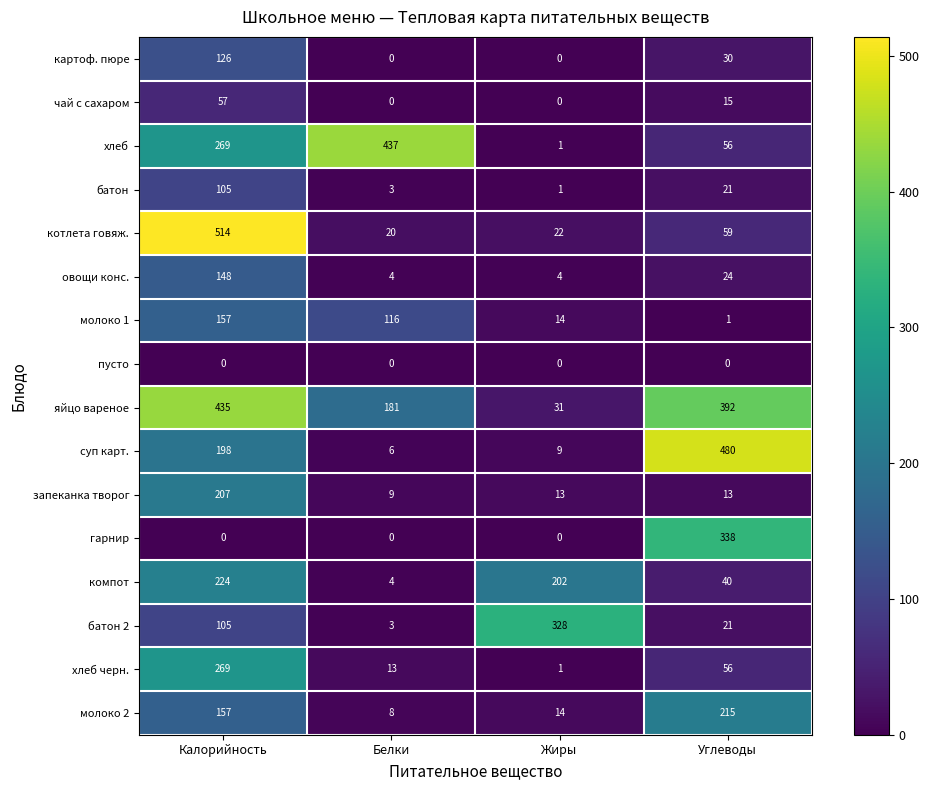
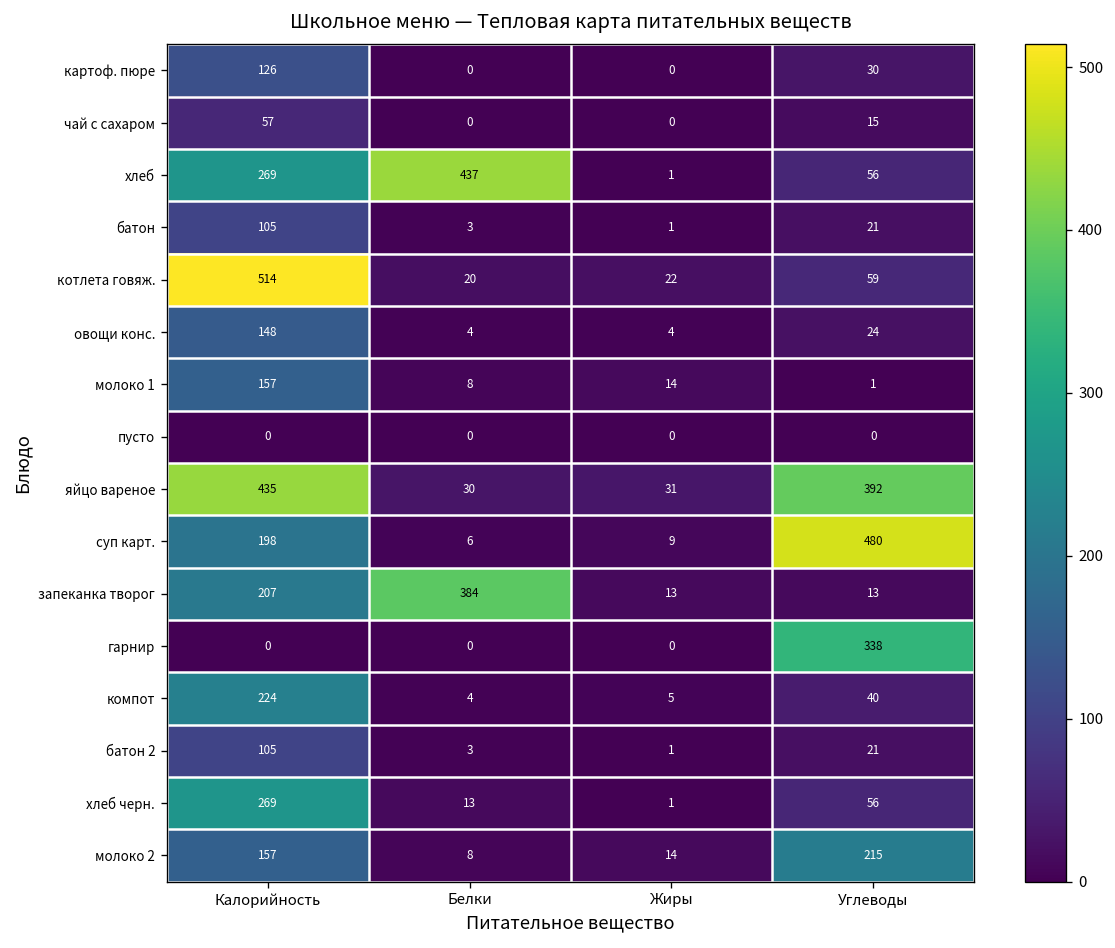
  {
    "картоф. пюре": {
      "Калорийность": 126,
      "Белки": 0,
      "Жиры": 0,
      "Углеводы": 30
    },
    "чай с сахаром": {
      "Калорийность": 57,
      "Белки": 0,
      "Жиры": 0,
      "Углеводы": 15
    },
    "хлеб": {
      "Калорийность": 269,
      "Белки": 437,
      "Жиры": 1,
      "Углеводы": 56
    },
    "батон": {
      "Калорийность": 105,
      "Белки": 3,
      "Жиры": 1,
      "Углеводы": 21
    },
    "котлета говяж.": {
      "Калорийность": 514,
      "Белки": 20,
      "Жиры": 22,
      "Углеводы": 59
    },
    "овощи конс.": {
      "Калорийность": 148,
      "Белки": 4,
      "Жиры": 4,
      "Углеводы": 24
    },
    "молоко 1": {
      "Калорийность": 157,
-     "Белки": 116,
+     "Белки": 8,
      "Жиры": 14,
      "Углеводы": 1
    },
    "пусто": {
      "Калорийность": 0,
      "Белки": 0,
      "Жиры": 0,
      "Углеводы": 0
    },
    "яйцо вареное": {
      "Калорийность": 435,
-     "Белки": 181,
+     "Белки": 30,
      "Жиры": 31,
      "Углеводы": 392
    },
    "суп карт.": {
      "Калорийность": 198,
      "Белки": 6,
      "Жиры": 9,
      "Углеводы": 480
    },
    "запеканка творог": {
      "Калорийность": 207,
-     "Белки": 9,
+     "Белки": 384,
      "Жиры": 13,
      "Углеводы": 13
    },
    "гарнир": {
      "Калорийность": 0,
      "Белки": 0,
      "Жиры": 0,
      "Углеводы": 338
    },
    "компот": {
      "Калорийность": 224,
      "Белки": 4,
-     "Жиры": 202,
+     "Жиры": 5,
      "Углеводы": 40
    },
    "батон 2": {
      "Калорийность": 105,
      "Белки": 3,
-     "Жиры": 328,
+     "Жиры": 1,
      "Углеводы": 21
    },
    "хлеб черн.": {
      "Калорийность": 269,
      "Белки": 13,
      "Жиры": 1,
      "Углеводы": 56
    },
    "молоко 2": {
      "Калорийность": 157,
      "Белки": 8,
      "Жиры": 14,
      "Углеводы": 215
    }
  }
